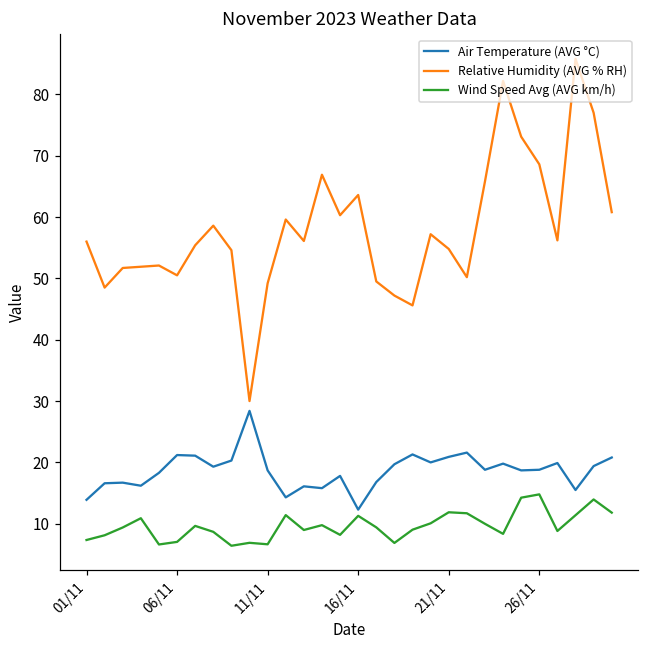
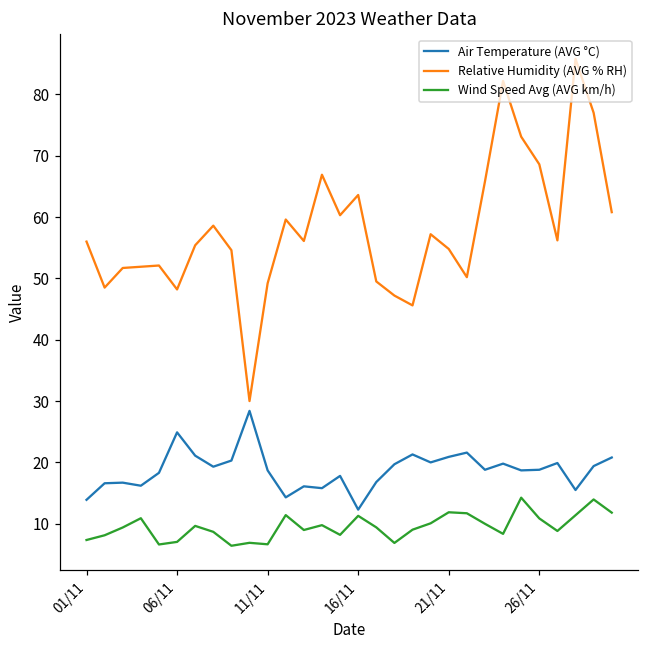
  {
    "Air Temperature (AVG °C)": {
      "01/11": 14,
-     "06/11": 21,
+     "06/11": 25,
      "11/11": 19,
      "16/11": 12,
      "21/11": 21,
      "26/11": 19
    },
    "Relative Humidity (AVG % RH)": {
      "01/11": 56,
-     "06/11": 51,
+     "06/11": 48,
      "11/11": 49,
      "16/11": 64,
      "21/11": 55,
      "26/11": 69
    },
    "Wind Speed Avg (AVG km/h)": {
      "01/11": 7,
      "06/11": 7,
      "11/11": 7,
      "16/11": 11,
      "21/11": 12,
-     "26/11": 15
+     "26/11": 11
    }
  }
